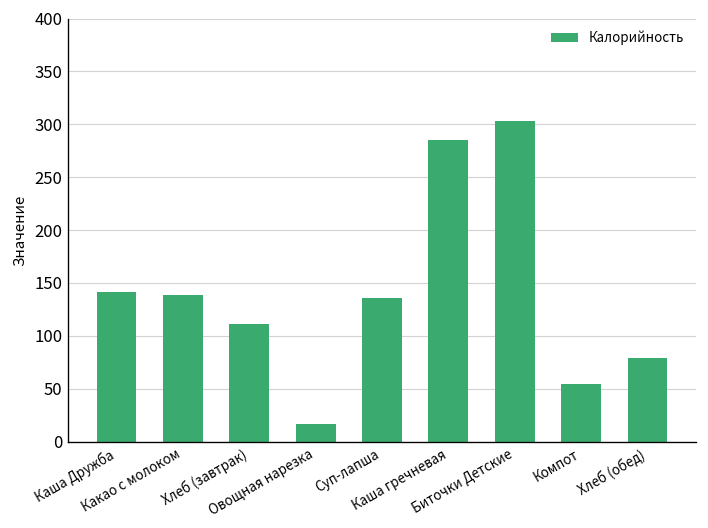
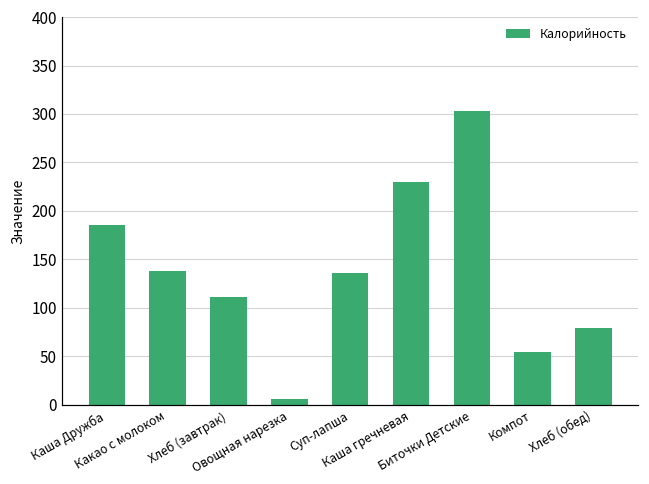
  {
-   "Каша Дружба": 140,
+   "Каша Дружба": 190,
    "Какао с молоком": 140,
    "Хлеб (завтрак)": 110,
-   "Овощная нарезка": 20,
+   "Овощная нарезка": 10,
    "Суп-лапша": 140,
-   "Каша гречневая": 290,
+   "Каша гречневая": 230,
    "Биточки Детские": 300,
    "Компот": 50,
    "Хлеб (обед)": 80
  }
